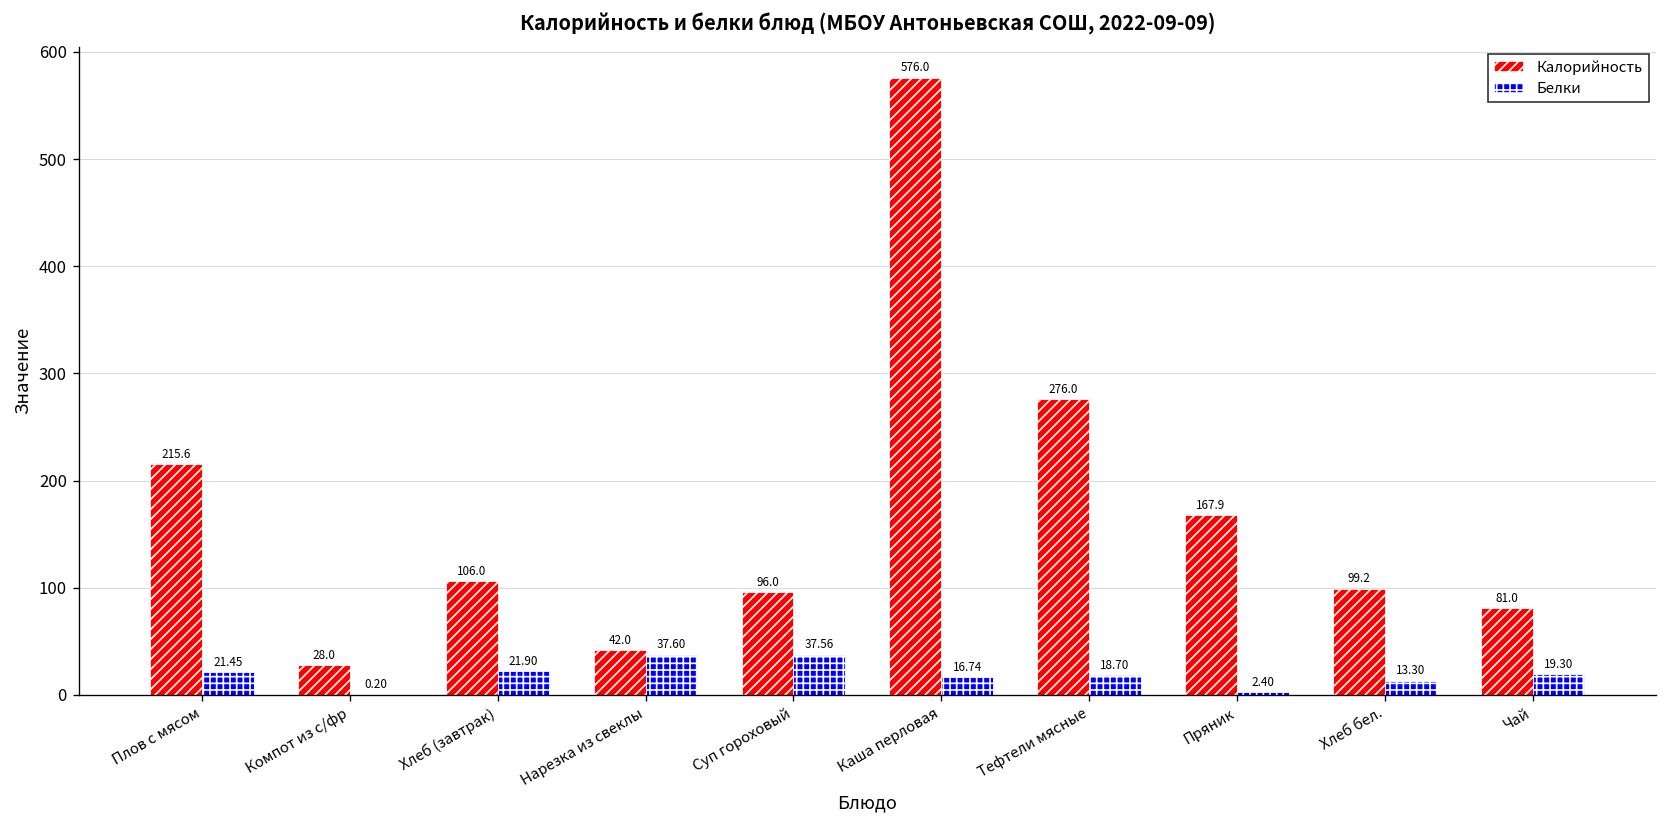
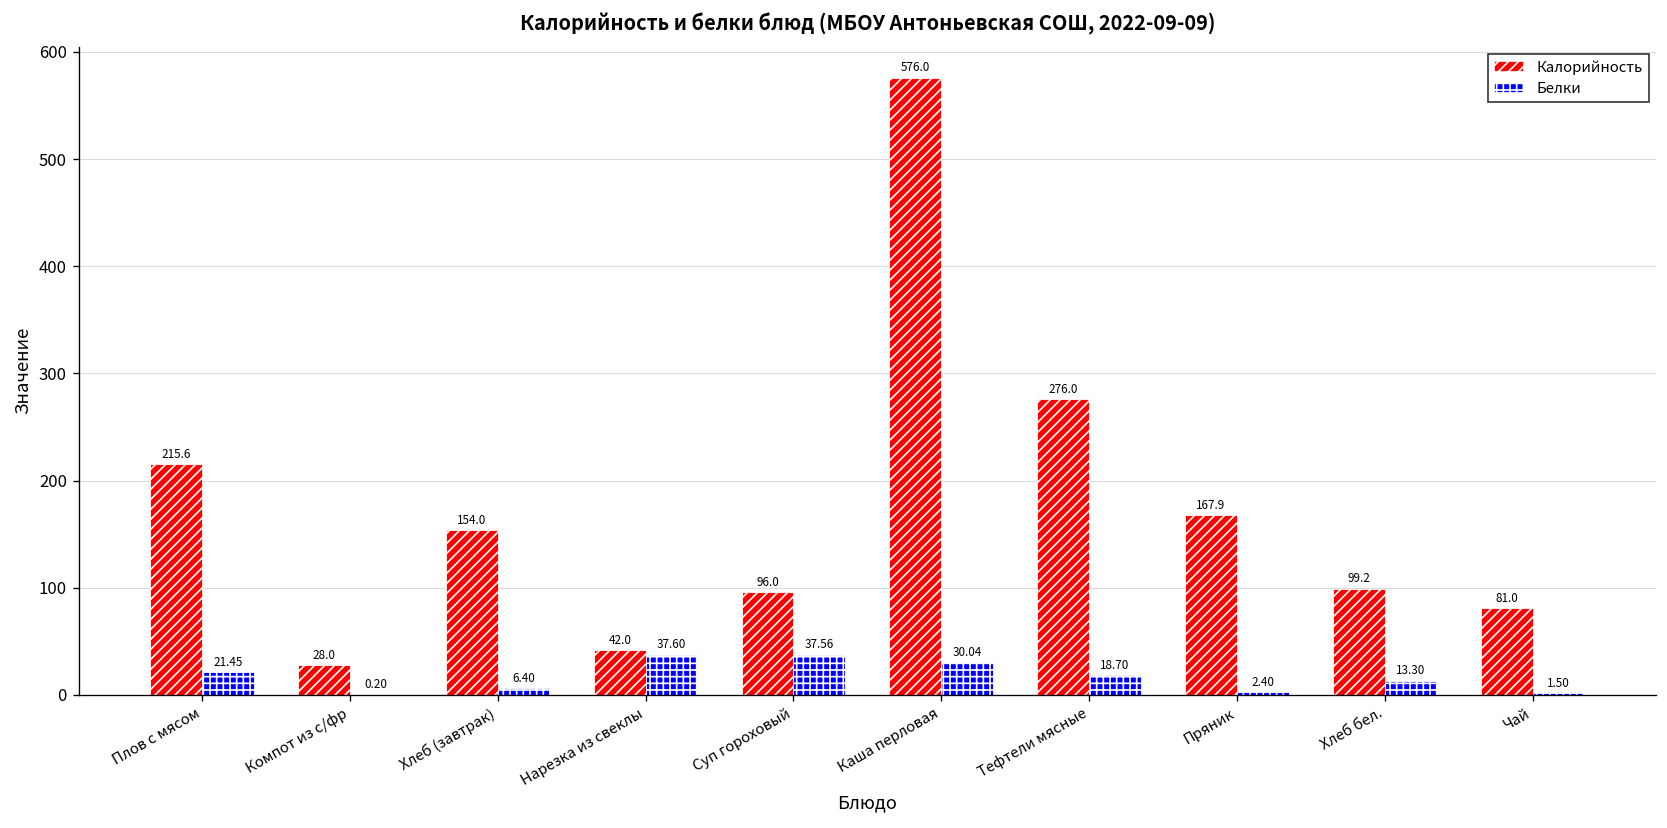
  {
    "Калорийность": {
      "Плов с мясом": 215.6,
      "Компот из с/фр": 28.0,
-     "Хлеб (завтрак)": 106.0,
+     "Хлеб (завтрак)": 154.0,
      "Нарезка из свеклы": 42.0,
      "Суп гороховый": 96.0,
      "Каша перловая": 576.0,
      "Тефтели мясные": 276.0,
      "Пряник": 167.9,
      "Хлеб бел.": 99.2,
      "Чай": 81.0
    },
    "Белки": {
      "Плов с мясом": 21.45,
      "Компот из с/фр": 0.20,
-     "Хлеб (завтрак)": 21.90,
+     "Хлеб (завтрак)": 6.40,
      "Нарезка из свеклы": 37.60,
      "Суп гороховый": 37.56,
-     "Каша перловая": 16.74,
+     "Каша перловая": 30.04,
      "Тефтели мясные": 18.70,
      "Пряник": 2.40,
      "Хлеб бел.": 13.30,
-     "Чай": 19.30
+     "Чай": 1.50
    }
  }
